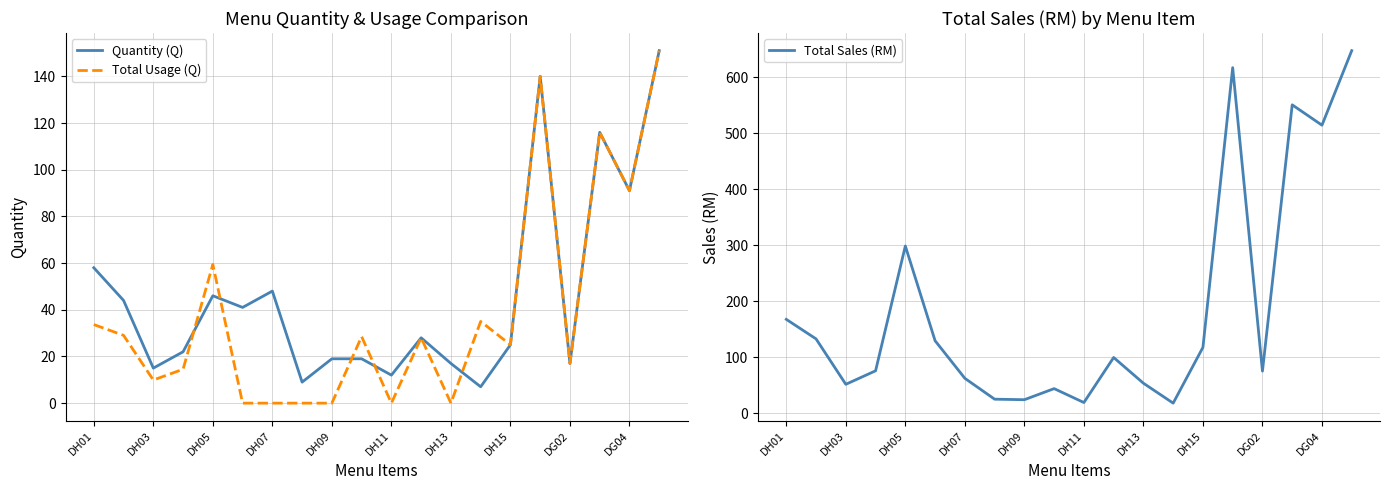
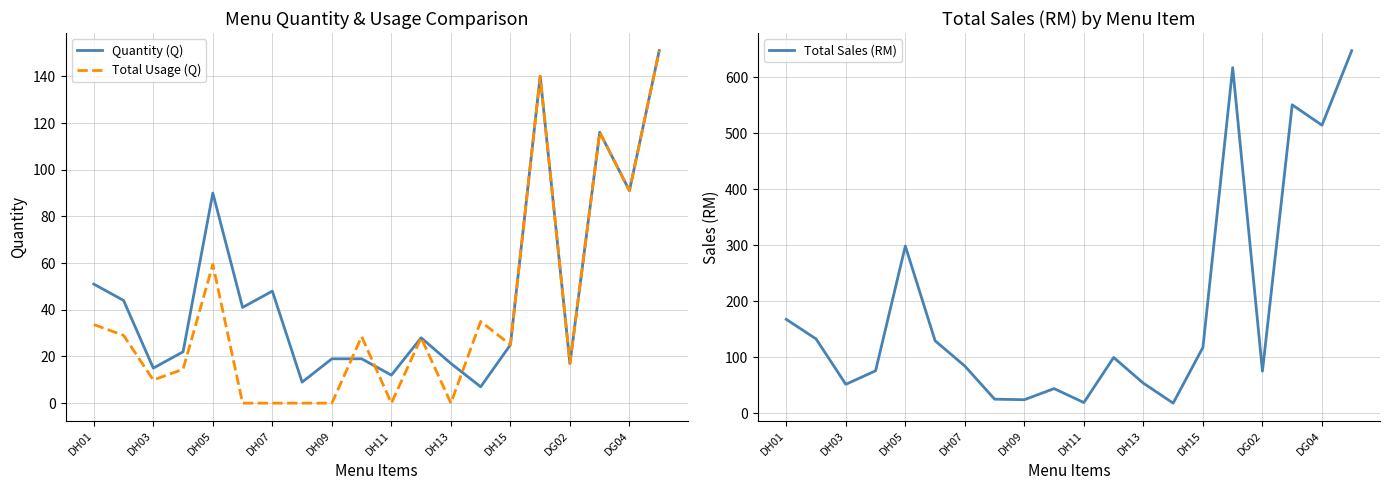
  {
    "Menu Quantity & Usage Comparison": {
      "Quantity (Q)": {
-       "DH01": 58,
+       "DH01": 51,
        "DH03": 15,
-       "DH05": 46,
+       "DH05": 90,
        "DH07": 48,
        "DH09": 19,
        "DH11": 12,
        "DH13": 17
      },
      "Total Usage (Q)": {
        "DH01": 34,
        "DH03": 10,
        "DH05": 59,
        "DH07": 0,
        "DH09": 0,
        "DH11": 0,
        "DH13": 0
      }
    },
    "Total Sales (RM) by Menu Item": {
      "DH01": 170,
      "DH03": 50,
      "DH05": 300,
-     "DH07": 60,
+     "DH07": 80,
      "DH09": 20,
      "DH11": 20,
      "DH13": 50,
      "DH15": 120,
      "DG02": 80,
      "DG04": 510
    }
  }
